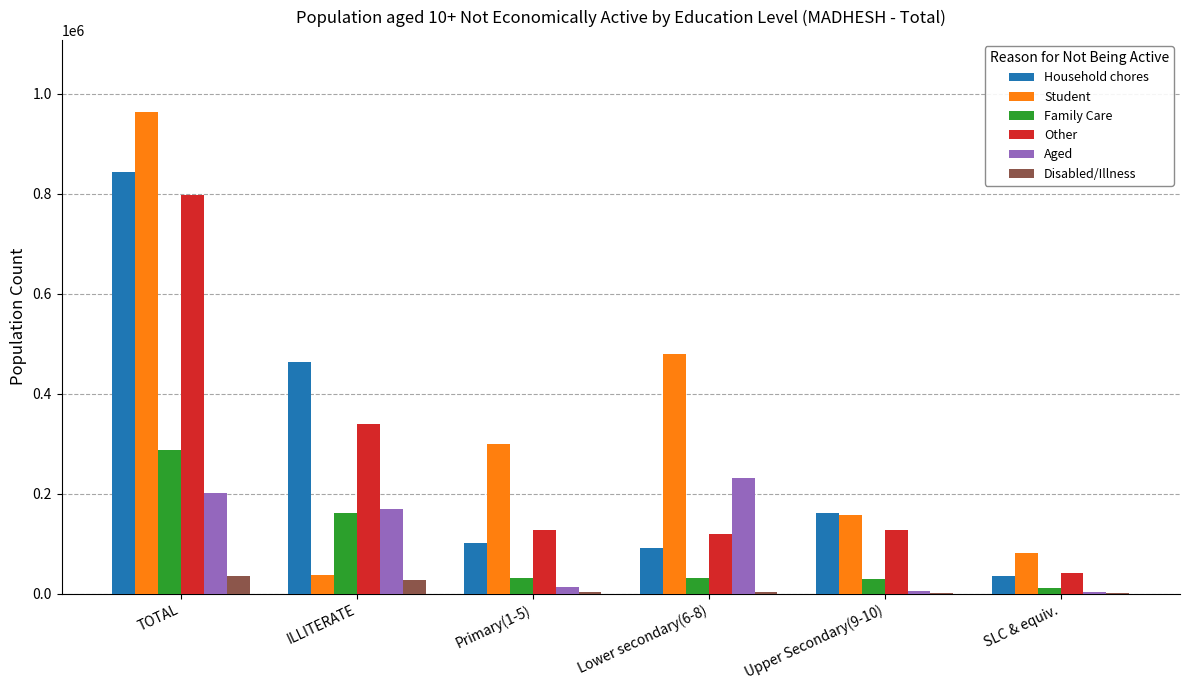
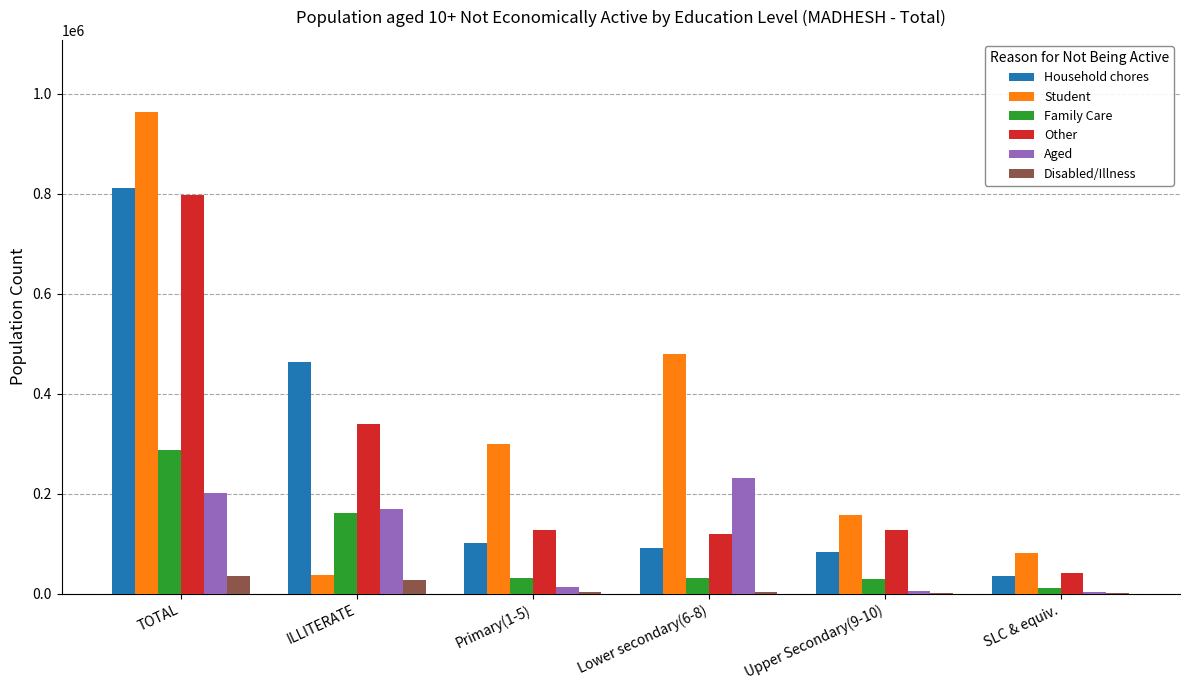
  {
    "Household chores": {
-     "TOTAL": 840000,
+     "TOTAL": 810000,
      "ILLITERATE": 460000,
      "Primary(1-5)": 100000,
      "Lower secondary(6-8)": 90000,
-     "Upper Secondary(9-10)": 160000,
+     "Upper Secondary(9-10)": 80000,
      "SLC & equiv.": 30000
    },
    "Student": {
      "TOTAL": 960000,
      "ILLITERATE": 40000,
      "Primary(1-5)": 300000,
      "Lower secondary(6-8)": 480000,
      "Upper Secondary(9-10)": 160000,
      "SLC & equiv.": 80000
    },
    "Family Care": {
      "TOTAL": 290000,
      "ILLITERATE": 160000,
      "Primary(1-5)": 30000,
      "Lower secondary(6-8)": 30000,
      "Upper Secondary(9-10)": 30000,
      "SLC & equiv.": 10000
    },
    "Other": {
      "TOTAL": 800000,
      "ILLITERATE": 340000,
      "Primary(1-5)": 130000,
      "Lower secondary(6-8)": 120000,
      "Upper Secondary(9-10)": 130000,
      "SLC & equiv.": 40000
    },
    "Aged": {
      "TOTAL": 200000,
      "ILLITERATE": 170000,
      "Primary(1-5)": 10000,
      "Lower secondary(6-8)": 230000,
      "Upper Secondary(9-10)": 10000
    },
    "Disabled/Illness": {
      "TOTAL": 40000,
      "ILLITERATE": 30000
    }
  }
